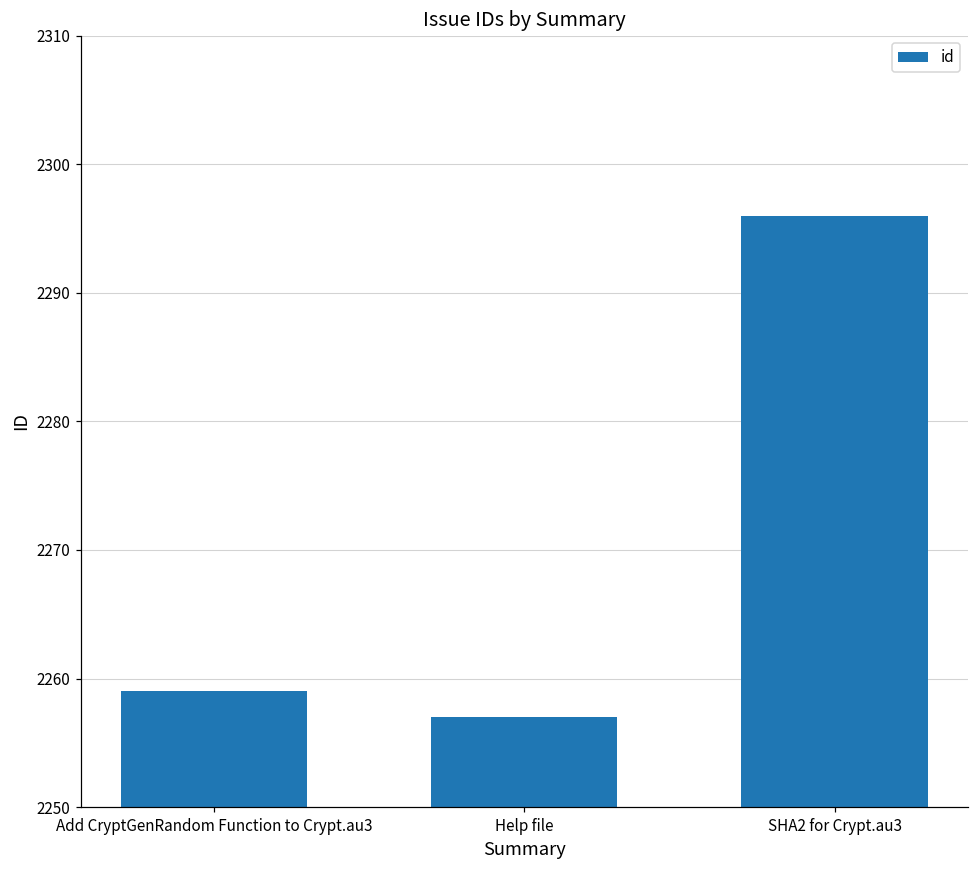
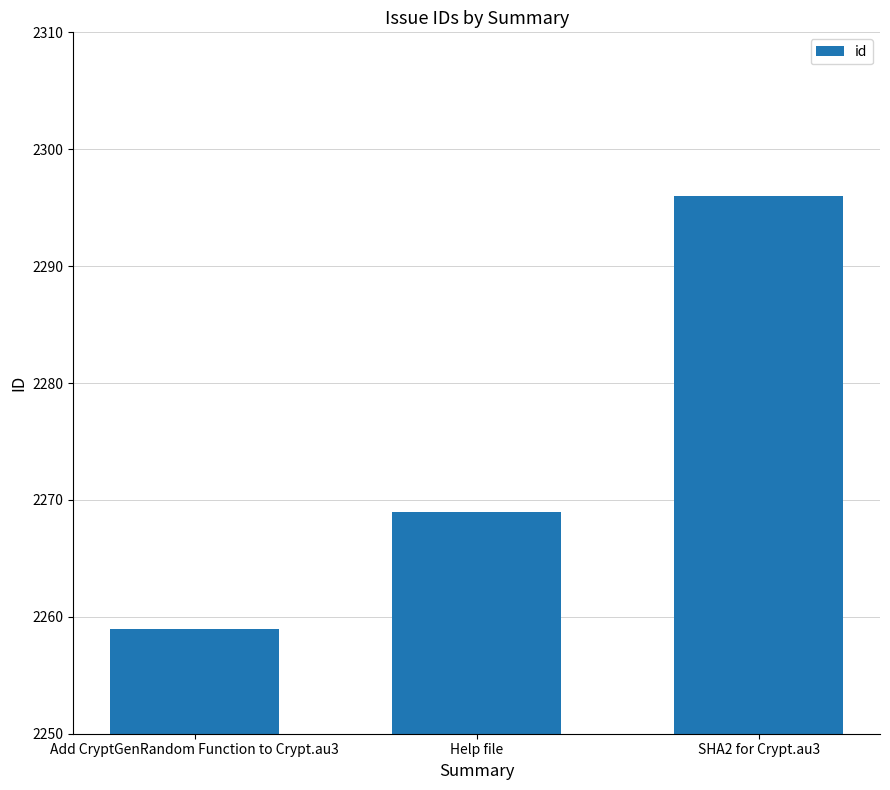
  {
    "Add CryptGenRandom Function to Crypt.au3": 2259,
-   "Help file": 2257,
+   "Help file": 2269,
    "SHA2 for Crypt.au3": 2296
  }
